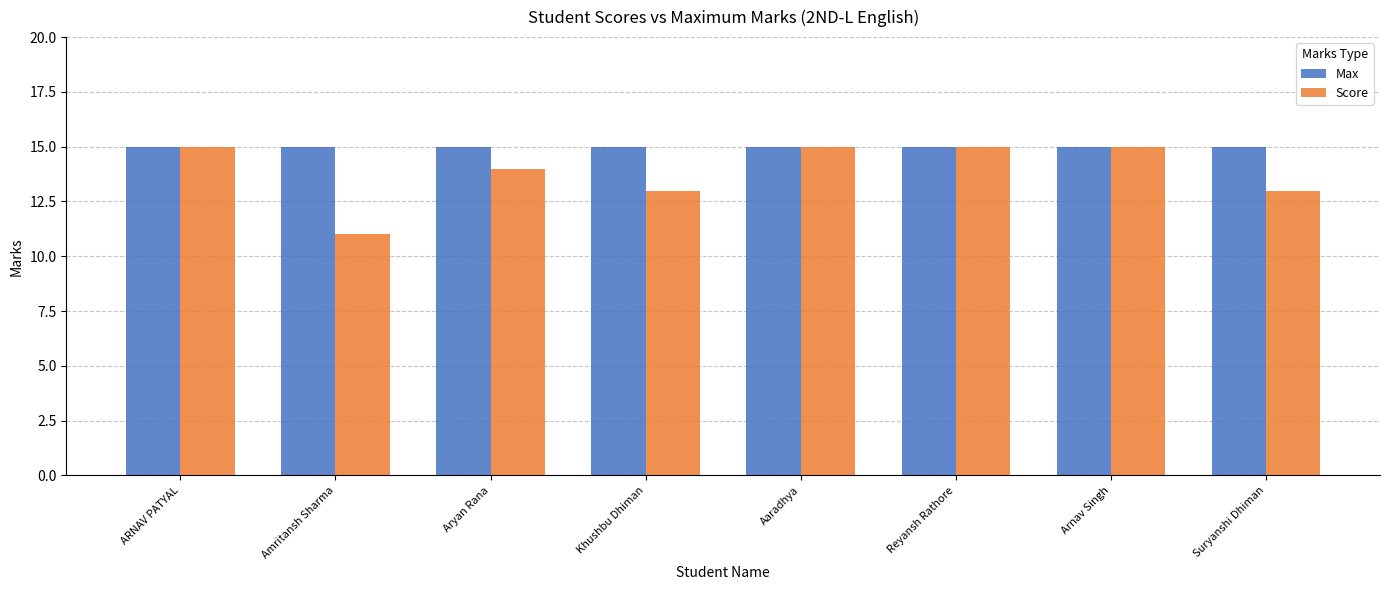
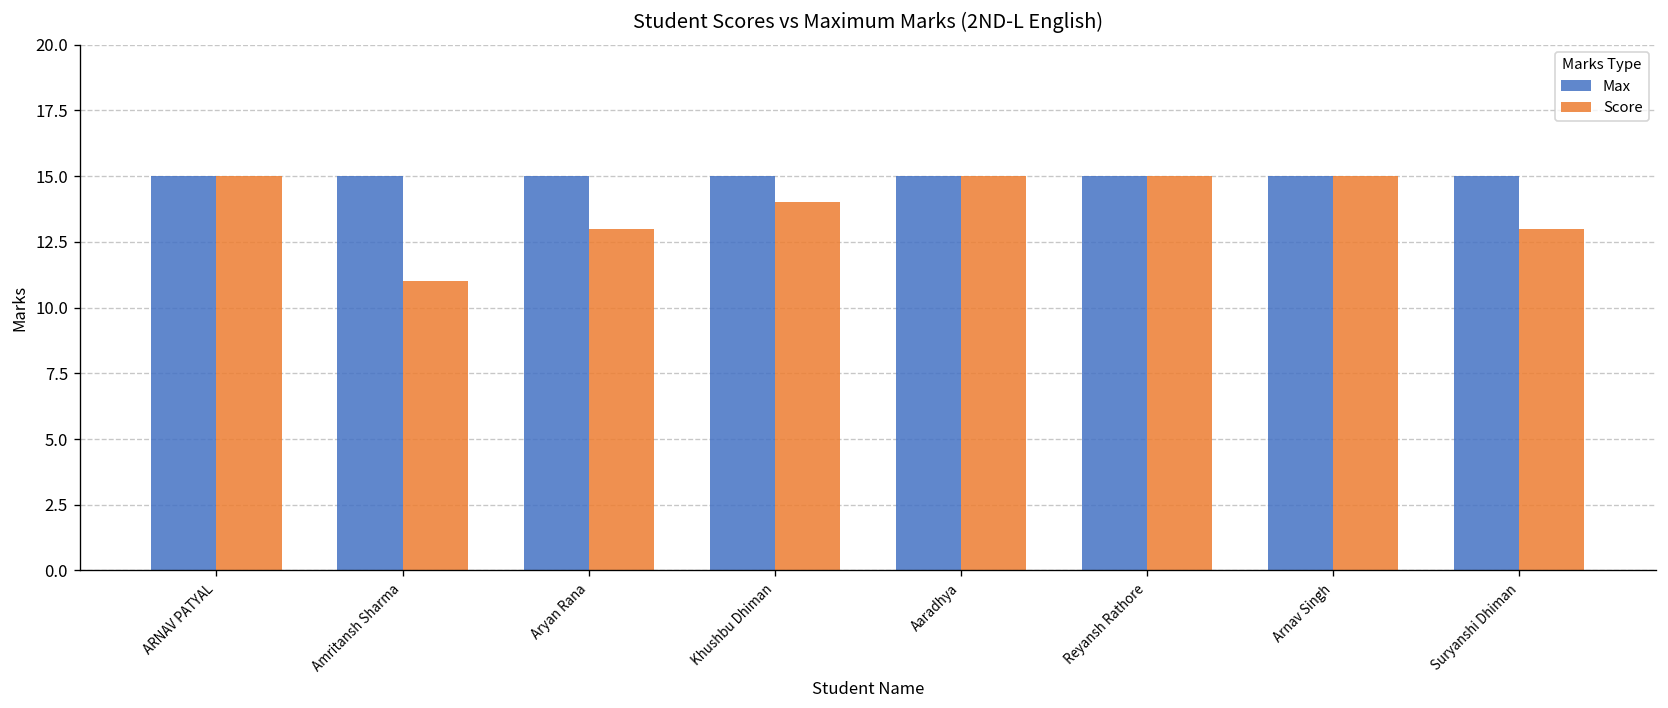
  {
    "Max": {
      "ARNAV PATYAL": 15,
      "Amritansh Sharma": 15,
      "Aryan Rana": 15,
      "Khushbu Dhiman": 15,
      "Aaradhya": 15,
      "Reyansh Rathore": 15,
      "Arnav Singh": 15,
      "Suryanshi Dhiman": 15
    },
    "Score": {
      "ARNAV PATYAL": 15,
      "Amritansh Sharma": 11,
-     "Aryan Rana": 14,
-     "Khushbu Dhiman": 13,
+     "Aryan Rana": 13,
+     "Khushbu Dhiman": 14,
      "Aaradhya": 15,
      "Reyansh Rathore": 15,
      "Arnav Singh": 15,
      "Suryanshi Dhiman": 13
    }
  }
